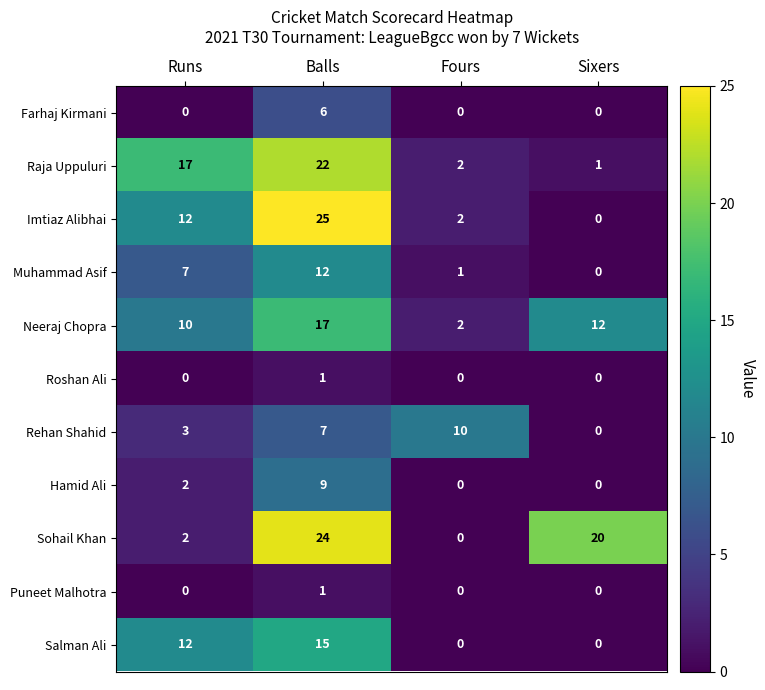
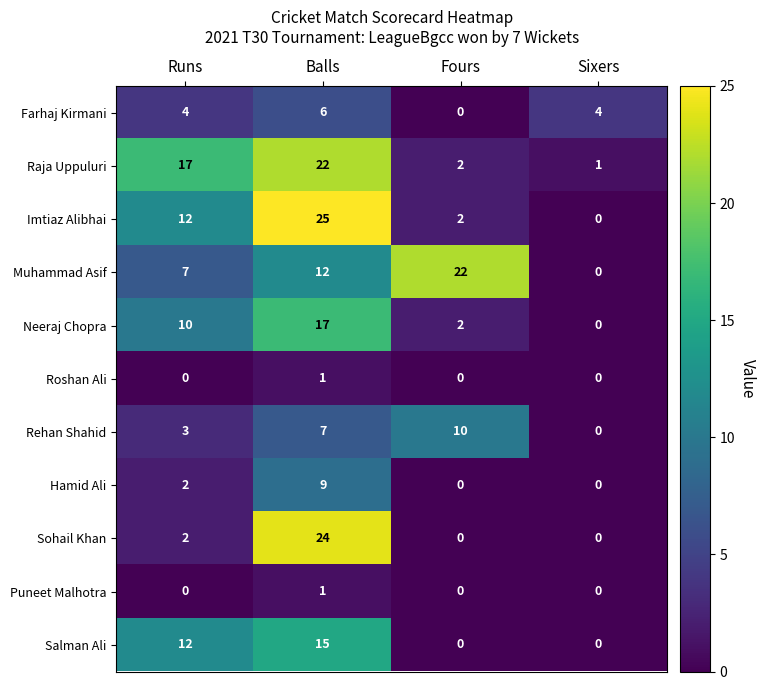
  {
    "Farhaj Kirmani": {
-     "Runs": 0,
+     "Runs": 4,
      "Balls": 6,
      "Fours": 0,
-     "Sixers": 0
+     "Sixers": 4
    },
    "Raja Uppuluri": {
      "Runs": 17,
      "Balls": 22,
      "Fours": 2,
      "Sixers": 1
    },
    "Imtiaz Alibhai": {
      "Runs": 12,
      "Balls": 25,
      "Fours": 2,
      "Sixers": 0
    },
    "Muhammad Asif": {
      "Runs": 7,
      "Balls": 12,
-     "Fours": 1,
+     "Fours": 22,
      "Sixers": 0
    },
    "Neeraj Chopra": {
      "Runs": 10,
      "Balls": 17,
      "Fours": 2,
-     "Sixers": 12
+     "Sixers": 0
    },
    "Roshan Ali": {
      "Runs": 0,
      "Balls": 1,
      "Fours": 0,
      "Sixers": 0
    },
    "Rehan Shahid": {
      "Runs": 3,
      "Balls": 7,
      "Fours": 10,
      "Sixers": 0
    },
    "Hamid Ali": {
      "Runs": 2,
      "Balls": 9,
      "Fours": 0,
      "Sixers": 0
    },
    "Sohail Khan": {
      "Runs": 2,
      "Balls": 24,
      "Fours": 0,
-     "Sixers": 20
+     "Sixers": 0
    },
    "Puneet Malhotra": {
      "Runs": 0,
      "Balls": 1,
      "Fours": 0,
      "Sixers": 0
    },
    "Salman Ali": {
      "Runs": 12,
      "Balls": 15,
      "Fours": 0,
      "Sixers": 0
    }
  }
